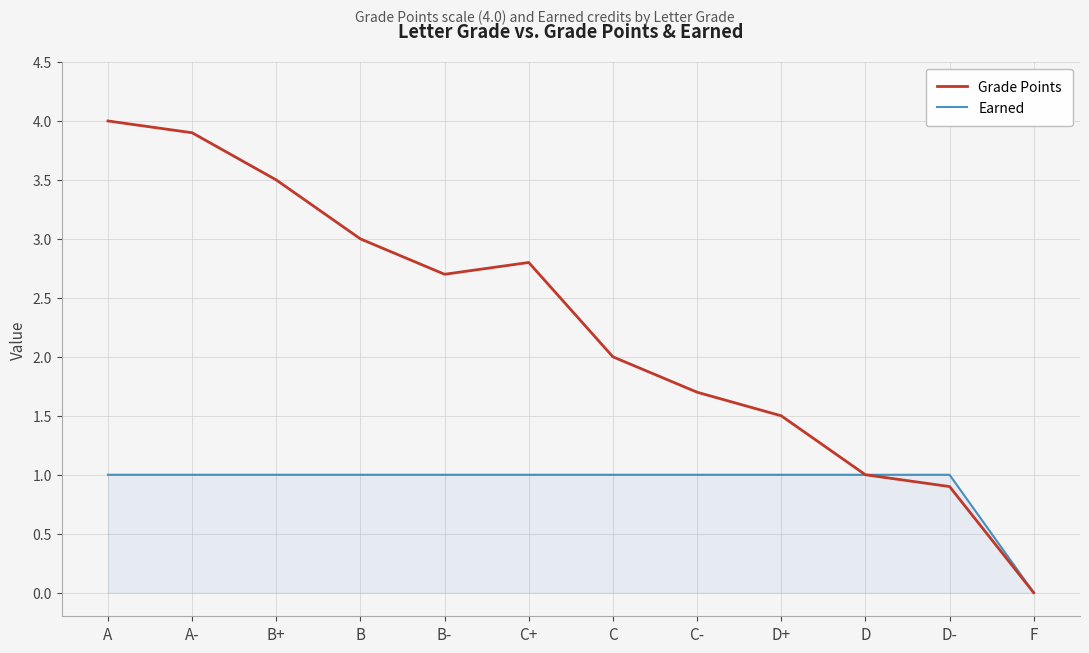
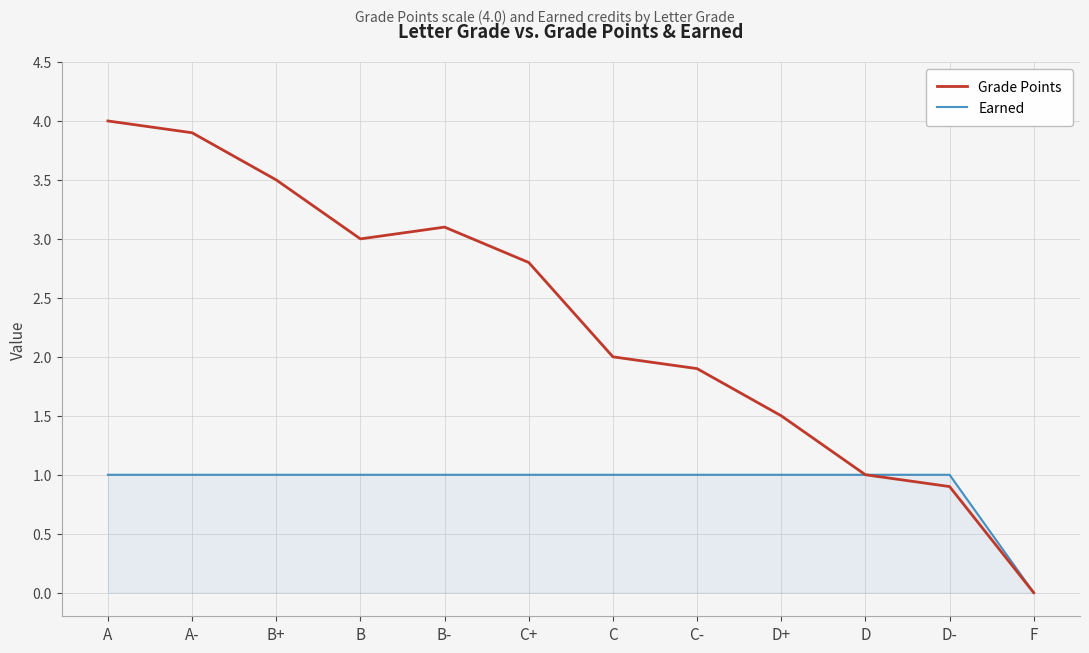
  {
    "Grade Points": {
      "A": 4.0,
      "A-": 3.9,
      "B+": 3.5,
      "B": 3.0,
-     "B-": 2.7,
+     "B-": 3.1,
      "C+": 2.8,
      "C": 2.0,
-     "C-": 1.7,
+     "C-": 1.9,
      "D+": 1.5,
      "D-": 0.9
    },
    "Earned": {
      "A": 1.0,
      "A-": 1.0,
      "B+": 1.0,
      "B": 1.0,
      "B-": 1.0,
      "C+": 1.0,
      "C": 1.0,
      "C-": 1.0,
      "D+": 1.0,
      "D-": 1.0
    }
  }
